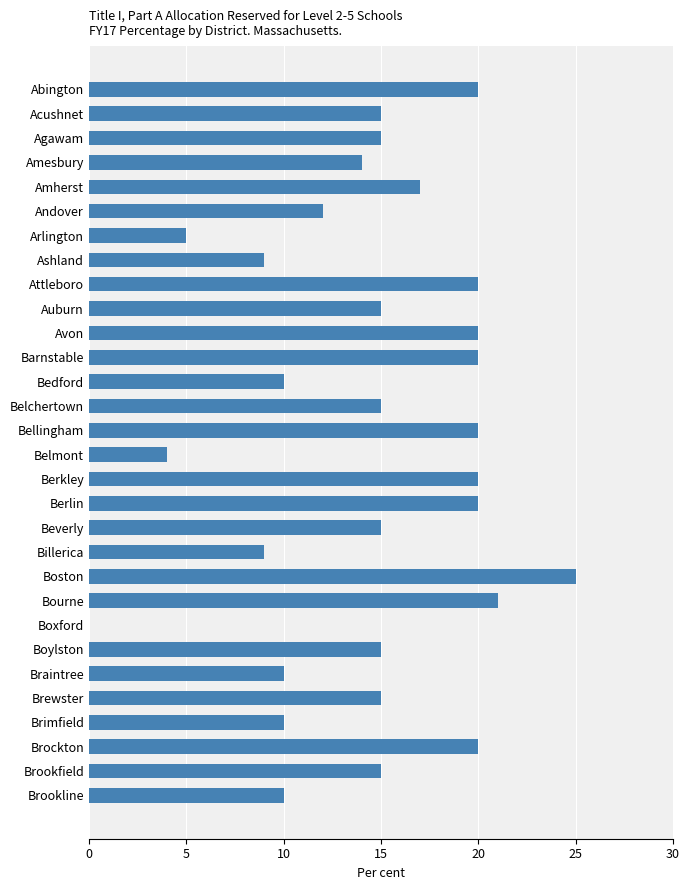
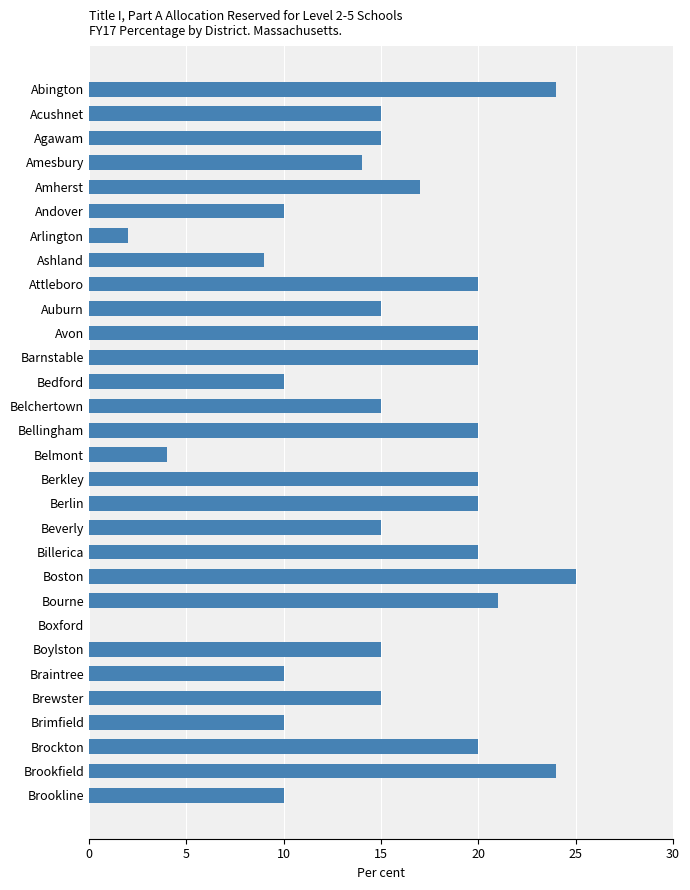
  {
-   "Abington": 20,
+   "Abington": 24,
    "Acushnet": 15,
    "Agawam": 15,
    "Amesbury": 14,
    "Amherst": 17,
-   "Andover": 12,
-   "Arlington": 5,
+   "Andover": 10,
+   "Arlington": 2,
    "Ashland": 9,
    "Attleboro": 20,
    "Auburn": 15,
    "Avon": 20,
    "Barnstable": 20,
    "Bedford": 10,
    "Belchertown": 15,
    "Bellingham": 20,
    "Belmont": 4,
    "Berkley": 20,
    "Berlin": 20,
    "Beverly": 15,
-   "Billerica": 9,
+   "Billerica": 20,
    "Boston": 25,
    "Bourne": 21,
    "Boxford": 0,
    "Boylston": 15,
    "Braintree": 10,
    "Brewster": 15,
    "Brimfield": 10,
    "Brockton": 20,
-   "Brookfield": 15,
+   "Brookfield": 24,
    "Brookline": 10
  }
